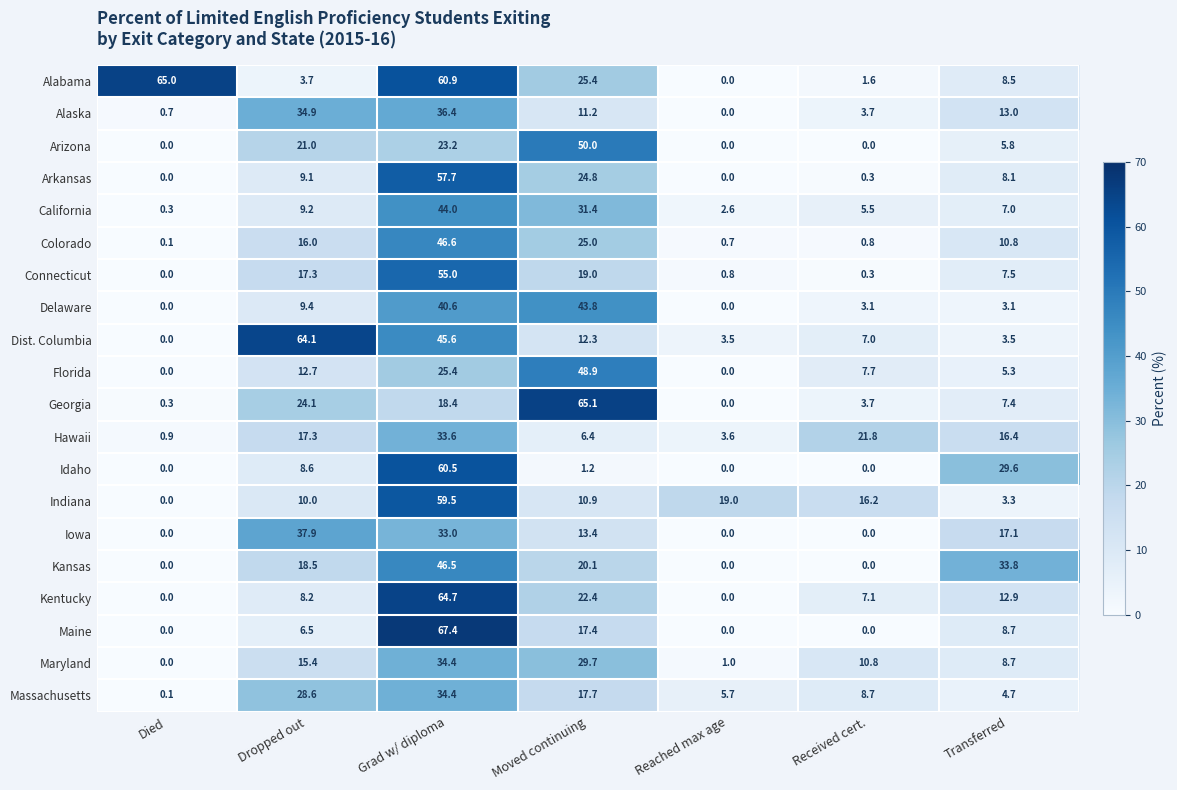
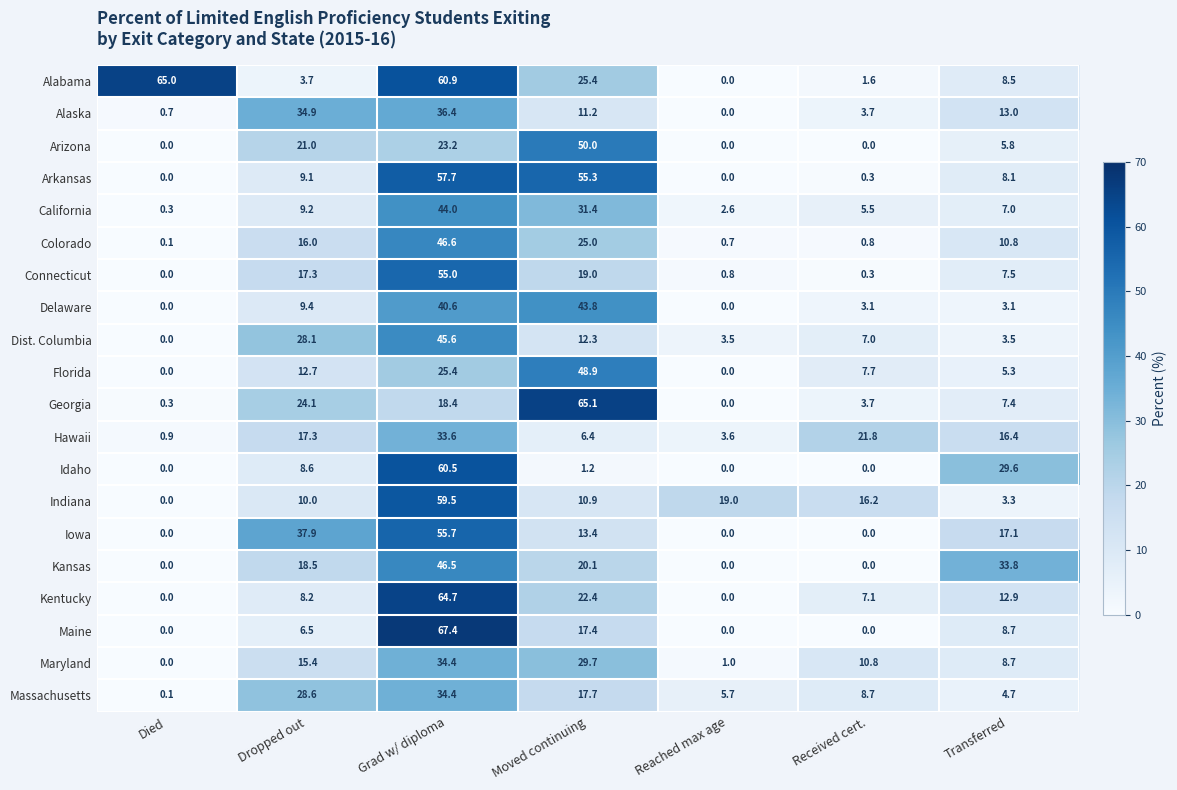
  {
    "Alabama": {
      "Died": 65.0,
      "Dropped out": 3.7,
      "Grad w/ diploma": 60.9,
      "Moved continuing": 25.4,
      "Reached max age": 0.0,
      "Received cert.": 1.6,
      "Transferred": 8.5
    },
    "Alaska": {
      "Died": 0.7,
      "Dropped out": 34.9,
      "Grad w/ diploma": 36.4,
      "Moved continuing": 11.2,
      "Reached max age": 0.0,
      "Received cert.": 3.7,
      "Transferred": 13.0
    },
    "Arizona": {
      "Died": 0.0,
      "Dropped out": 21.0,
      "Grad w/ diploma": 23.2,
      "Moved continuing": 50.0,
      "Reached max age": 0.0,
      "Received cert.": 0.0,
      "Transferred": 5.8
    },
    "Arkansas": {
      "Died": 0.0,
      "Dropped out": 9.1,
      "Grad w/ diploma": 57.7,
-     "Moved continuing": 24.8,
+     "Moved continuing": 55.3,
      "Reached max age": 0.0,
      "Received cert.": 0.3,
      "Transferred": 8.1
    },
    "California": {
      "Died": 0.3,
      "Dropped out": 9.2,
      "Grad w/ diploma": 44.0,
      "Moved continuing": 31.4,
      "Reached max age": 2.6,
      "Received cert.": 5.5,
      "Transferred": 7.0
    },
    "Colorado": {
      "Died": 0.1,
      "Dropped out": 16.0,
      "Grad w/ diploma": 46.6,
      "Moved continuing": 25.0,
      "Reached max age": 0.7,
      "Received cert.": 0.8,
      "Transferred": 10.8
    },
    "Connecticut": {
      "Died": 0.0,
      "Dropped out": 17.3,
      "Grad w/ diploma": 55.0,
      "Moved continuing": 19.0,
      "Reached max age": 0.8,
      "Received cert.": 0.3,
      "Transferred": 7.5
    },
    "Delaware": {
      "Died": 0.0,
      "Dropped out": 9.4,
      "Grad w/ diploma": 40.6,
      "Moved continuing": 43.8,
      "Reached max age": 0.0,
      "Received cert.": 3.1,
      "Transferred": 3.1
    },
    "Dist. Columbia": {
      "Died": 0.0,
-     "Dropped out": 64.1,
+     "Dropped out": 28.1,
      "Grad w/ diploma": 45.6,
      "Moved continuing": 12.3,
      "Reached max age": 3.5,
      "Received cert.": 7.0,
      "Transferred": 3.5
    },
    "Florida": {
      "Died": 0.0,
      "Dropped out": 12.7,
      "Grad w/ diploma": 25.4,
      "Moved continuing": 48.9,
      "Reached max age": 0.0,
      "Received cert.": 7.7,
      "Transferred": 5.3
    },
    "Georgia": {
      "Died": 0.3,
      "Dropped out": 24.1,
      "Grad w/ diploma": 18.4,
      "Moved continuing": 65.1,
      "Reached max age": 0.0,
      "Received cert.": 3.7,
      "Transferred": 7.4
    },
    "Hawaii": {
      "Died": 0.9,
      "Dropped out": 17.3,
      "Grad w/ diploma": 33.6,
      "Moved continuing": 6.4,
      "Reached max age": 3.6,
      "Received cert.": 21.8,
      "Transferred": 16.4
    },
    "Idaho": {
      "Died": 0.0,
      "Dropped out": 8.6,
      "Grad w/ diploma": 60.5,
      "Moved continuing": 1.2,
      "Reached max age": 0.0,
      "Received cert.": 0.0,
      "Transferred": 29.6
    },
    "Indiana": {
      "Died": 0.0,
      "Dropped out": 10.0,
      "Grad w/ diploma": 59.5,
      "Moved continuing": 10.9,
      "Reached max age": 19.0,
      "Received cert.": 16.2,
      "Transferred": 3.3
    },
    "Iowa": {
      "Died": 0.0,
      "Dropped out": 37.9,
-     "Grad w/ diploma": 33.0,
+     "Grad w/ diploma": 55.7,
      "Moved continuing": 13.4,
      "Reached max age": 0.0,
      "Received cert.": 0.0,
      "Transferred": 17.1
    },
    "Kansas": {
      "Died": 0.0,
      "Dropped out": 18.5,
      "Grad w/ diploma": 46.5,
      "Moved continuing": 20.1,
      "Reached max age": 0.0,
      "Received cert.": 0.0,
      "Transferred": 33.8
    },
    "Kentucky": {
      "Died": 0.0,
      "Dropped out": 8.2,
      "Grad w/ diploma": 64.7,
      "Moved continuing": 22.4,
      "Reached max age": 0.0,
      "Received cert.": 7.1,
      "Transferred": 12.9
    },
    "Maine": {
      "Died": 0.0,
      "Dropped out": 6.5,
      "Grad w/ diploma": 67.4,
      "Moved continuing": 17.4,
      "Reached max age": 0.0,
      "Received cert.": 0.0,
      "Transferred": 8.7
    },
    "Maryland": {
      "Died": 0.0,
      "Dropped out": 15.4,
      "Grad w/ diploma": 34.4,
      "Moved continuing": 29.7,
      "Reached max age": 1.0,
      "Received cert.": 10.8,
      "Transferred": 8.7
    },
    "Massachusetts": {
      "Died": 0.1,
      "Dropped out": 28.6,
      "Grad w/ diploma": 34.4,
      "Moved continuing": 17.7,
      "Reached max age": 5.7,
      "Received cert.": 8.7,
      "Transferred": 4.7
    }
  }
